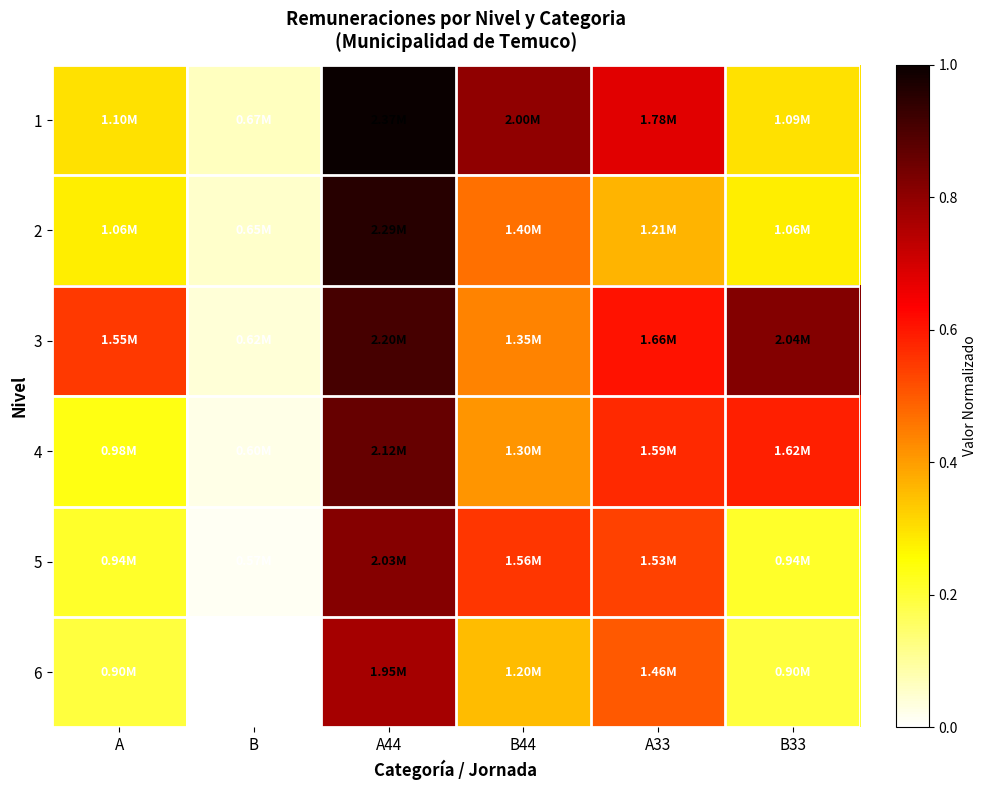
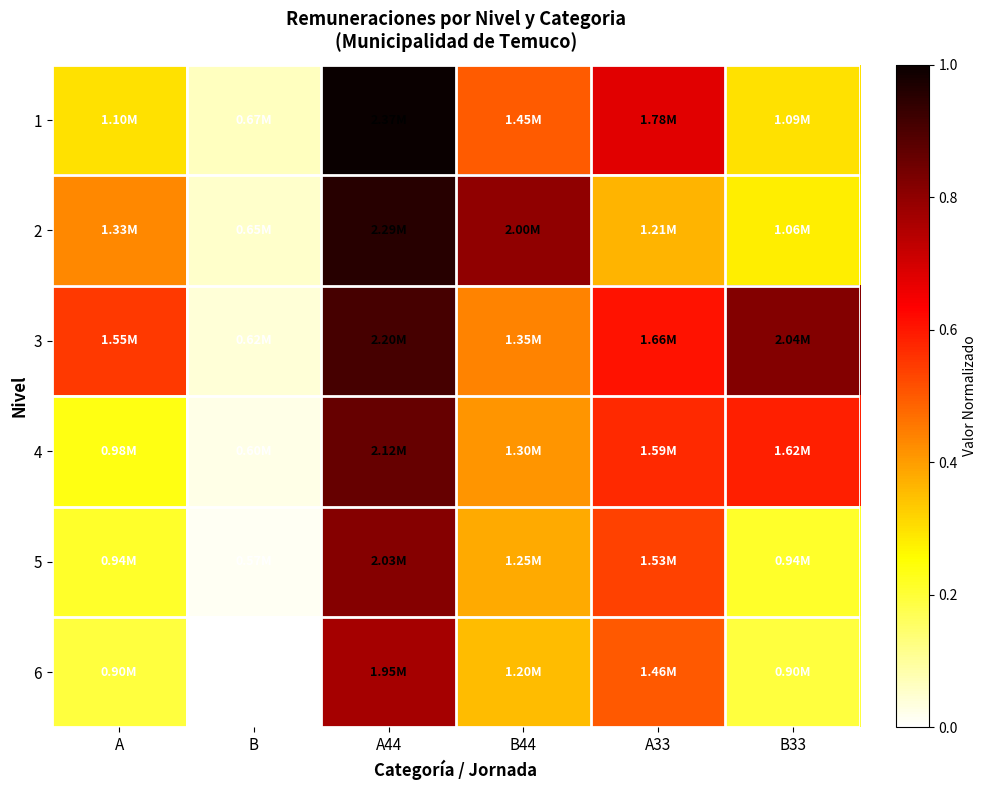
  {
    "1": {
      "A": "1.10M",
      "B": "0.67M",
-     "B44": "2.00M",
+     "B44": "1.45M",
      "A33": "1.78M",
      "B33": "1.09M"
    },
    "2": {
-     "A": "1.06M",
+     "A": "1.33M",
      "B": "0.65M",
-     "B44": "1.40M",
+     "B44": "2.00M",
      "A33": "1.21M",
      "B33": "1.06M"
    },
    "3": {
      "A": "1.55M",
      "A44": "2.20M",
      "B44": "1.35M",
      "A33": "1.66M",
      "B33": "2.04M"
    },
    "4": {
      "A": "0.98M",
      "A44": "2.12M",
      "B44": "1.30M",
      "A33": "1.59M",
      "B33": "1.62M"
    },
    "5": {
      "A": "0.94M",
      "A44": "2.03M",
-     "B44": "1.56M",
+     "B44": "1.25M",
      "A33": "1.53M",
      "B33": "0.94M"
    },
    "6": {
      "A": "0.90M",
      "A44": "1.95M",
      "B44": "1.20M",
      "A33": "1.46M",
      "B33": "0.90M"
    }
  }
